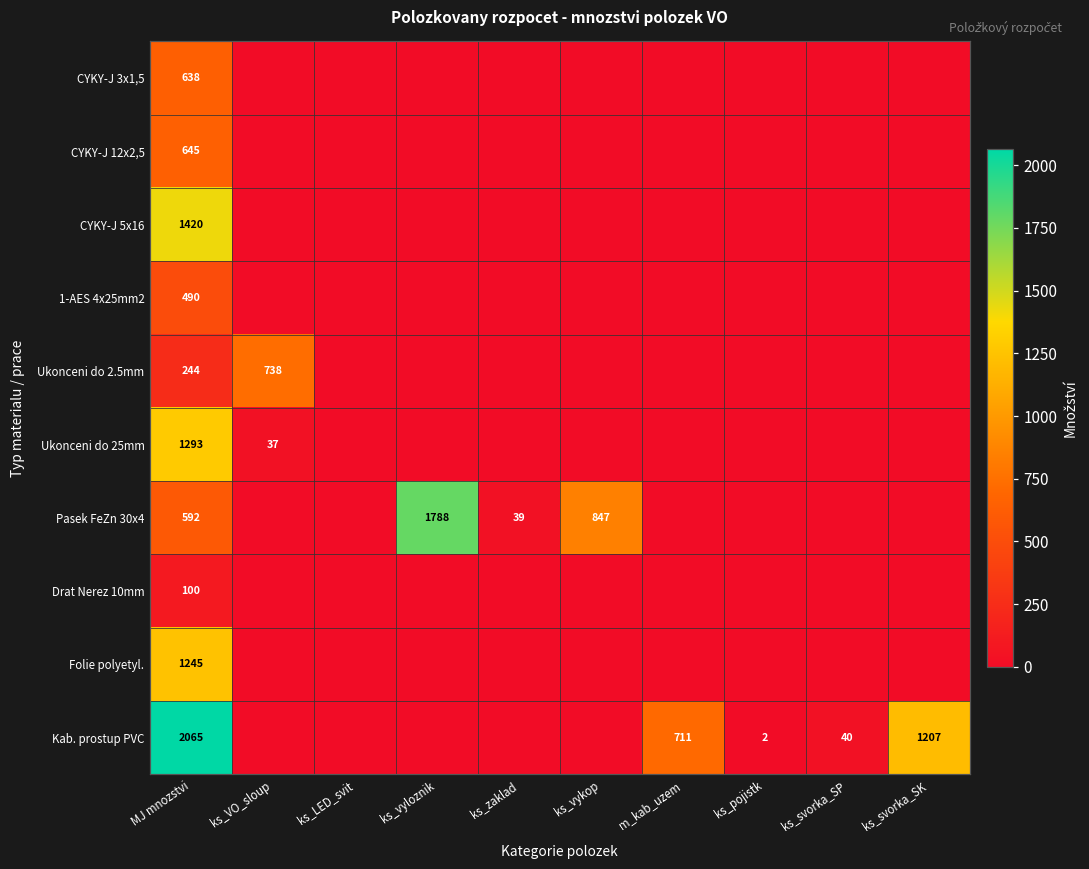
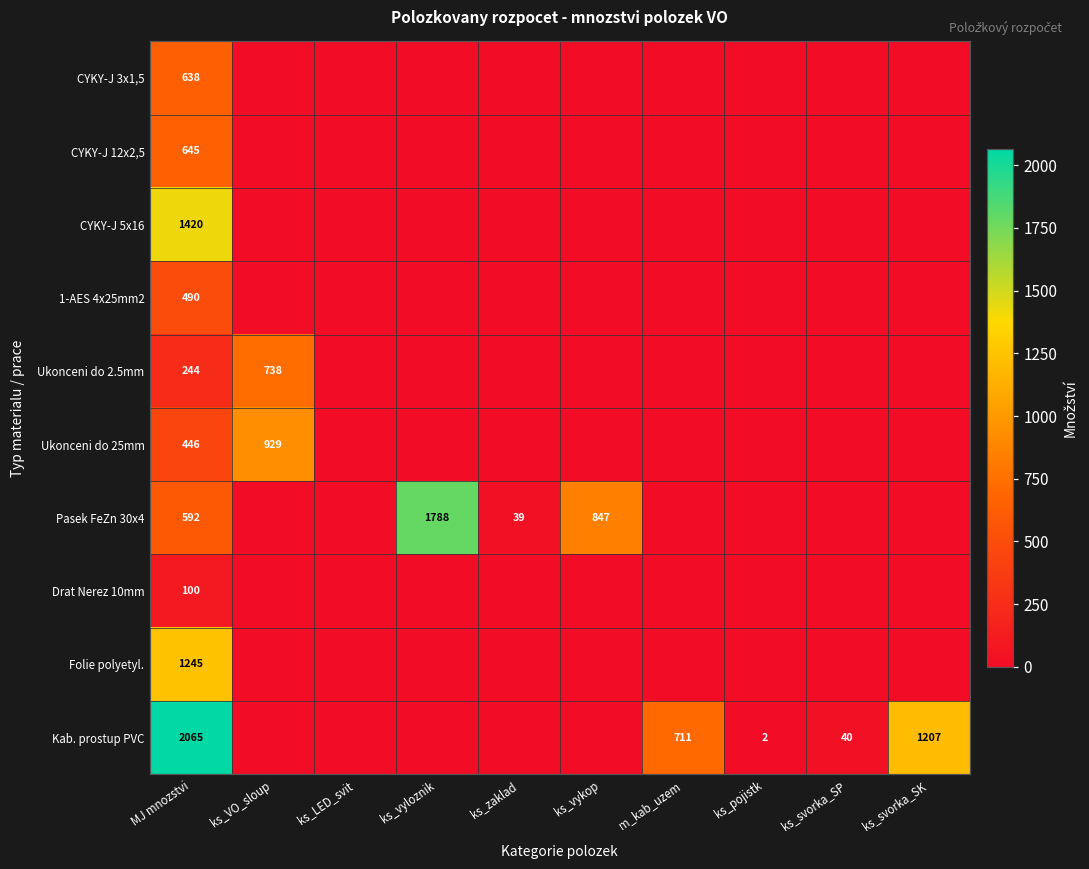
  {
    "CYKY-J 3x1,5": {
      "MJ mnozstvi": 638
    },
    "CYKY-J 12x2,5": {
      "MJ mnozstvi": 645
    },
    "CYKY-J 5x16": {
      "MJ mnozstvi": 1420
    },
    "1-AES 4x25mm2": {
      "MJ mnozstvi": 490
    },
    "Ukonceni do 2.5mm": {
      "MJ mnozstvi": 244,
      "ks_VO_sloup": 738
    },
    "Ukonceni do 25mm": {
-     "MJ mnozstvi": 1293,
-     "ks_VO_sloup": 37
+     "MJ mnozstvi": 446,
+     "ks_VO_sloup": 929
    },
    "Pasek FeZn 30x4": {
      "MJ mnozstvi": 592,
      "ks_vyloznik": 1788,
      "ks_zaklad": 39,
      "ks_vykop": 847
    },
    "Drat Nerez 10mm": {
      "MJ mnozstvi": 100
    },
    "Folie polyetyl.": {
      "MJ mnozstvi": 1245
    },
    "Kab. prostup PVC": {
      "MJ mnozstvi": 2065,
      "m_kab_uzem": 711,
      "ks_pojistk": 2,
      "ks_svorka_SP": 40,
      "ks_svorka_SK": 1207
    }
  }
